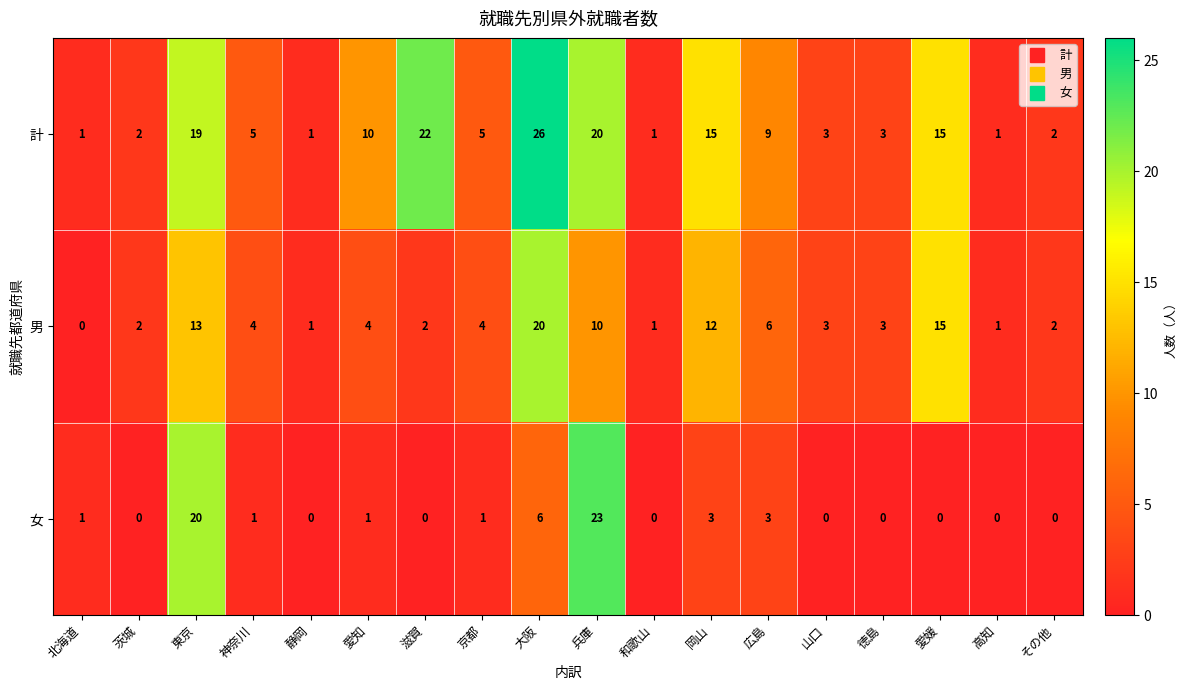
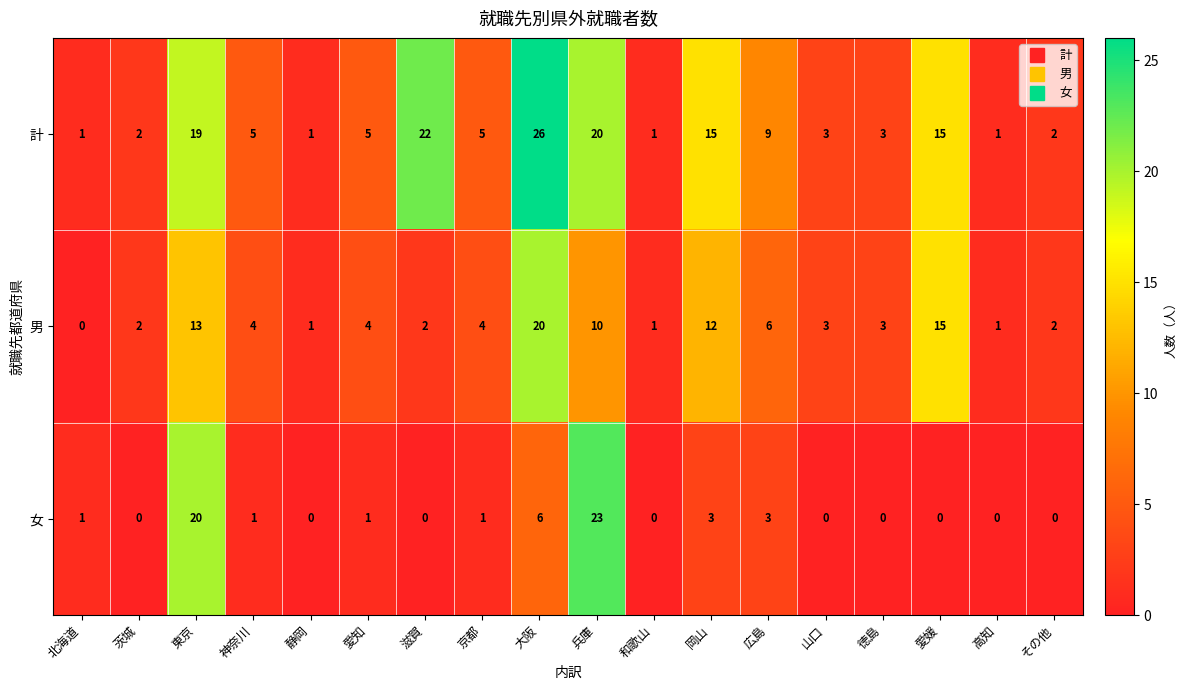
  {
    "計": {
      "北海道": 1,
      "茨城": 2,
      "東京": 19,
      "神奈川": 5,
      "静岡": 1,
-     "愛知": 10,
+     "愛知": 5,
      "滋賀": 22,
      "京都": 5,
      "大阪": 26,
      "兵庫": 20,
      "和歌山": 1,
      "岡山": 15,
      "広島": 9,
      "山口": 3,
      "徳島": 3,
      "愛媛": 15,
      "高知": 1,
      "その他": 2
    },
    "男": {
      "北海道": 0,
      "茨城": 2,
      "東京": 13,
      "神奈川": 4,
      "静岡": 1,
      "愛知": 4,
      "滋賀": 2,
      "京都": 4,
      "大阪": 20,
      "兵庫": 10,
      "和歌山": 1,
      "岡山": 12,
      "広島": 6,
      "山口": 3,
      "徳島": 3,
      "愛媛": 15,
      "高知": 1,
      "その他": 2
    },
    "女": {
      "北海道": 1,
      "茨城": 0,
      "東京": 20,
      "神奈川": 1,
      "静岡": 0,
      "愛知": 1,
      "滋賀": 0,
      "京都": 1,
      "大阪": 6,
      "兵庫": 23,
      "和歌山": 0,
      "岡山": 3,
      "広島": 3,
      "山口": 0,
      "徳島": 0,
      "愛媛": 0,
      "高知": 0,
      "その他": 0
    }
  }
